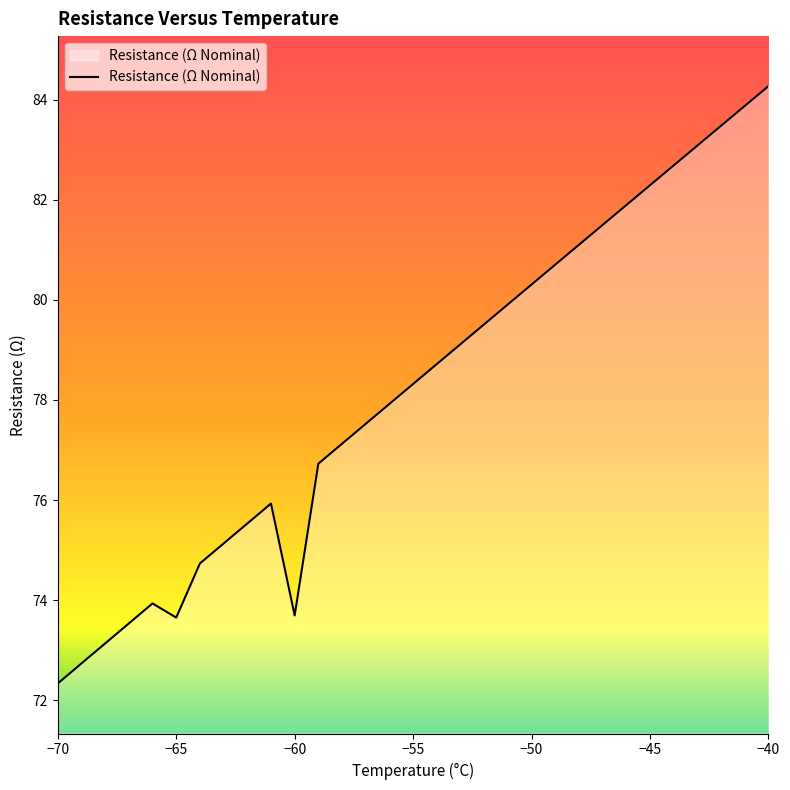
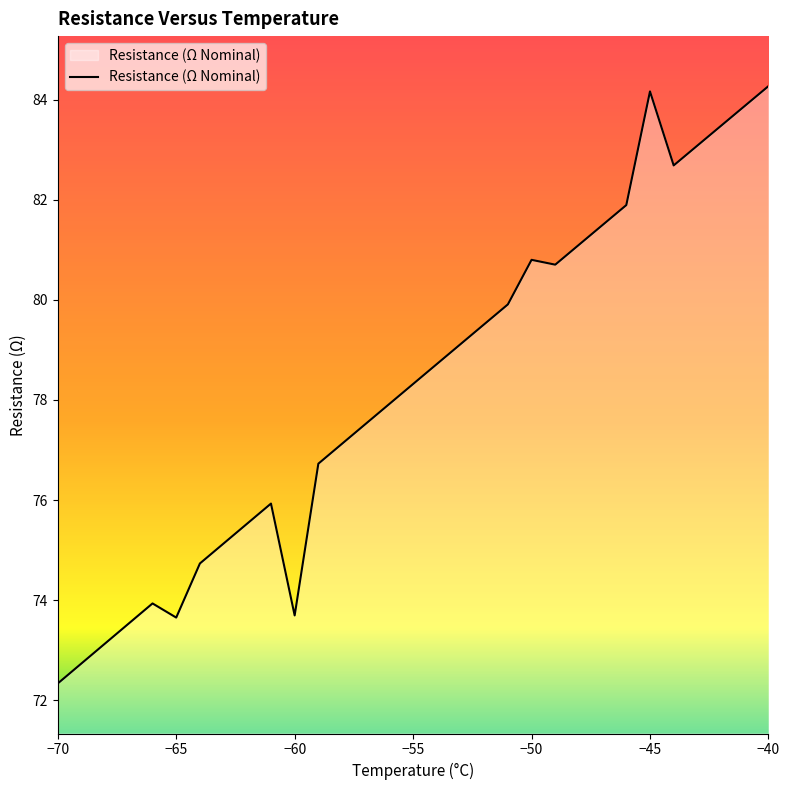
  {
    "−70": 72.3,
    "−65": 73.7,
    "−60": 73.7,
    "−55": 78.3,
-   "−50": 80.3,
-   "−45": 82.3,
+   "−50": 80.8,
+   "−45": 84.2,
    "−40": 84.3
  }
